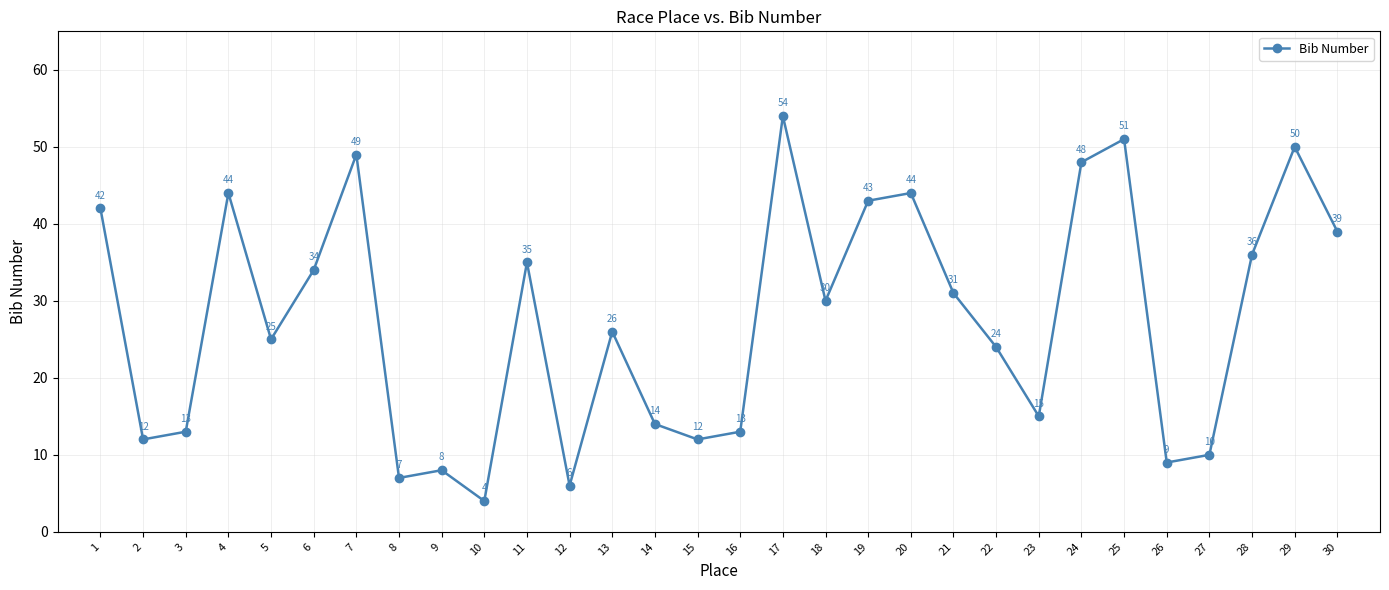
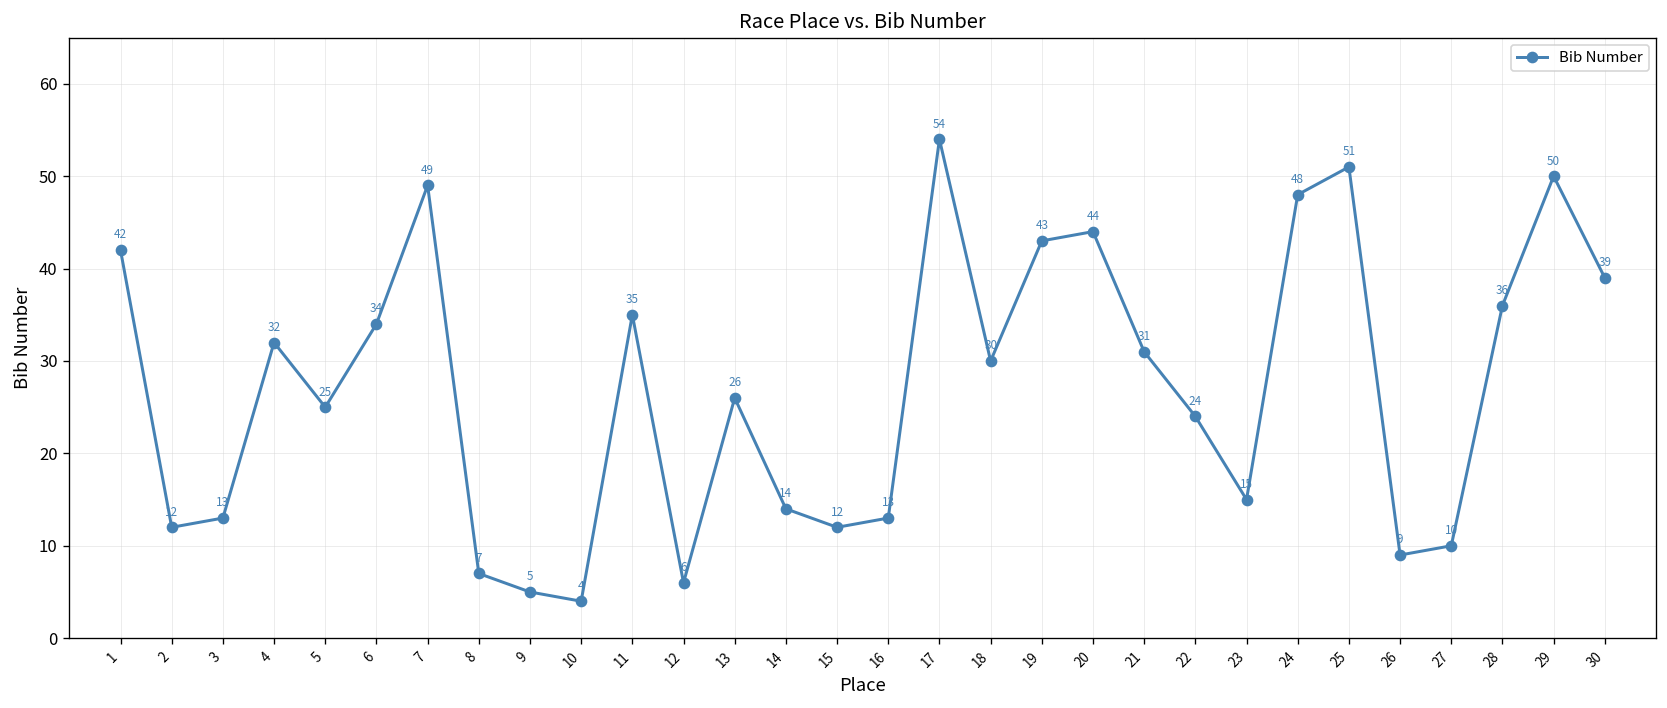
  {
    "1": 42,
    "2": 12,
    "3": 13,
-   "4": 44,
+   "4": 32,
    "5": 25,
    "6": 34,
    "7": 49,
    "8": 7,
-   "9": 8,
+   "9": 5,
    "10": 4,
    "11": 35,
    "12": 6,
    "13": 26,
    "14": 14,
    "15": 12,
    "16": 13,
    "17": 54,
    "18": 30,
    "19": 43,
    "20": 44,
    "21": 31,
    "22": 24,
    "23": 15,
    "24": 48,
    "25": 51,
    "26": 9,
    "27": 10,
    "28": 36,
    "29": 50,
    "30": 39
  }
